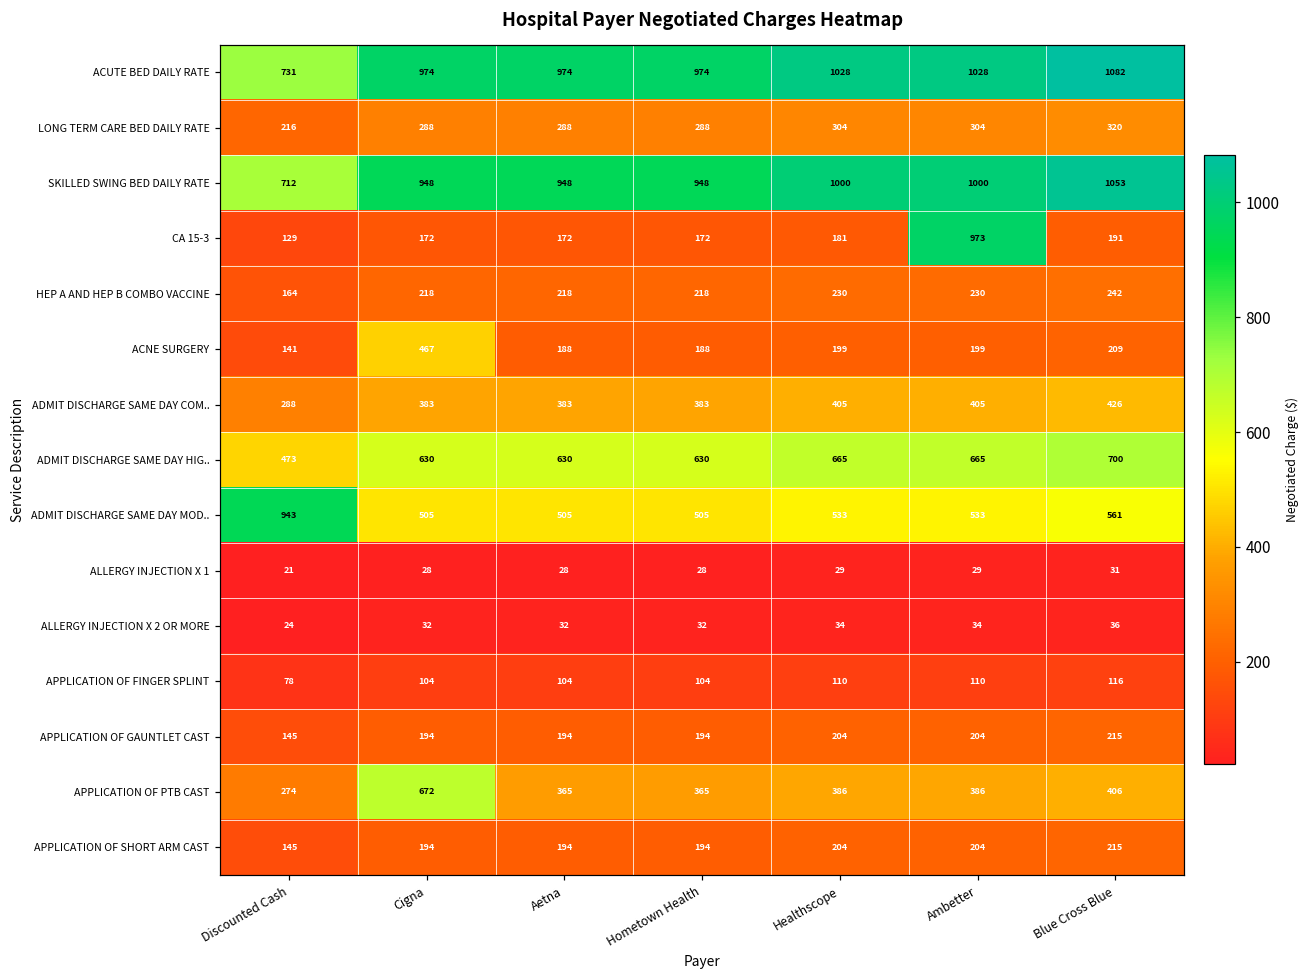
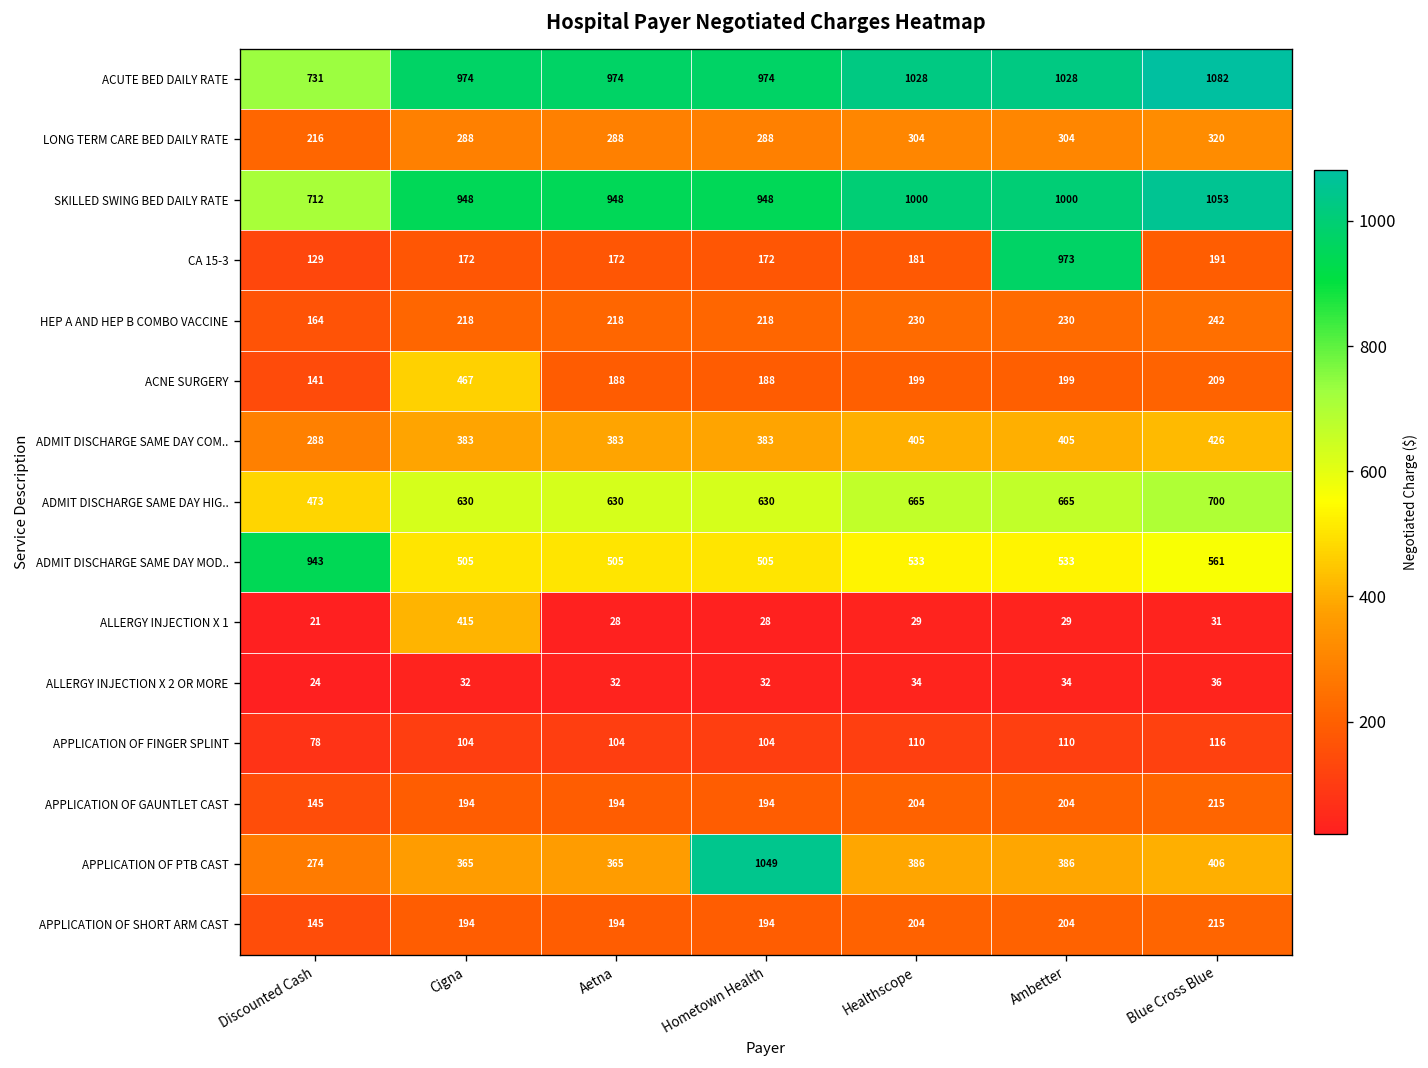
  {
    "ACUTE BED DAILY RATE": {
      "Discounted Cash": 731,
      "Cigna": 974,
      "Aetna": 974,
      "Hometown Health": 974,
      "Healthscope": 1028,
      "Ambetter": 1028,
      "Blue Cross Blue": 1082
    },
    "LONG TERM CARE BED DAILY RATE": {
      "Discounted Cash": 216,
      "Cigna": 288,
      "Aetna": 288,
      "Hometown Health": 288,
      "Healthscope": 304,
      "Ambetter": 304,
      "Blue Cross Blue": 320
    },
    "SKILLED SWING BED DAILY RATE": {
      "Discounted Cash": 712,
      "Cigna": 948,
      "Aetna": 948,
      "Hometown Health": 948,
      "Healthscope": 1000,
      "Ambetter": 1000,
      "Blue Cross Blue": 1053
    },
    "CA 15-3": {
      "Discounted Cash": 129,
      "Cigna": 172,
      "Aetna": 172,
      "Hometown Health": 172,
      "Healthscope": 181,
      "Ambetter": 973,
      "Blue Cross Blue": 191
    },
    "HEP A AND HEP B COMBO VACCINE": {
      "Discounted Cash": 164,
      "Cigna": 218,
      "Aetna": 218,
      "Hometown Health": 218,
      "Healthscope": 230,
      "Ambetter": 230,
      "Blue Cross Blue": 242
    },
    "ACNE SURGERY": {
      "Discounted Cash": 141,
      "Cigna": 467,
      "Aetna": 188,
      "Hometown Health": 188,
      "Healthscope": 199,
      "Ambetter": 199,
      "Blue Cross Blue": 209
    },
    "ADMIT DISCHARGE SAME DAY COM..": {
      "Discounted Cash": 288,
      "Cigna": 383,
      "Aetna": 383,
      "Hometown Health": 383,
      "Healthscope": 405,
      "Ambetter": 405,
      "Blue Cross Blue": 426
    },
    "ADMIT DISCHARGE SAME DAY HIG..": {
      "Discounted Cash": 473,
      "Cigna": 630,
      "Aetna": 630,
      "Hometown Health": 630,
      "Healthscope": 665,
      "Ambetter": 665,
      "Blue Cross Blue": 700
    },
    "ADMIT DISCHARGE SAME DAY MOD..": {
      "Discounted Cash": 943,
      "Cigna": 505,
      "Aetna": 505,
      "Hometown Health": 505,
      "Healthscope": 533,
      "Ambetter": 533,
      "Blue Cross Blue": 561
    },
    "ALLERGY INJECTION X 1": {
      "Discounted Cash": 21,
-     "Cigna": 28,
+     "Cigna": 415,
      "Aetna": 28,
      "Hometown Health": 28,
      "Healthscope": 29,
      "Ambetter": 29,
      "Blue Cross Blue": 31
    },
    "ALLERGY INJECTION X 2 OR MORE": {
      "Discounted Cash": 24,
      "Cigna": 32,
      "Aetna": 32,
      "Hometown Health": 32,
      "Healthscope": 34,
      "Ambetter": 34,
      "Blue Cross Blue": 36
    },
    "APPLICATION OF FINGER SPLINT": {
      "Discounted Cash": 78,
      "Cigna": 104,
      "Aetna": 104,
      "Hometown Health": 104,
      "Healthscope": 110,
      "Ambetter": 110,
      "Blue Cross Blue": 116
    },
    "APPLICATION OF GAUNTLET CAST": {
      "Discounted Cash": 145,
      "Cigna": 194,
      "Aetna": 194,
      "Hometown Health": 194,
      "Healthscope": 204,
      "Ambetter": 204,
      "Blue Cross Blue": 215
    },
    "APPLICATION OF PTB CAST": {
      "Discounted Cash": 274,
-     "Cigna": 672,
+     "Cigna": 365,
      "Aetna": 365,
-     "Hometown Health": 365,
+     "Hometown Health": 1049,
      "Healthscope": 386,
      "Ambetter": 386,
      "Blue Cross Blue": 406
    },
    "APPLICATION OF SHORT ARM CAST": {
      "Discounted Cash": 145,
      "Cigna": 194,
      "Aetna": 194,
      "Hometown Health": 194,
      "Healthscope": 204,
      "Ambetter": 204,
      "Blue Cross Blue": 215
    }
  }
